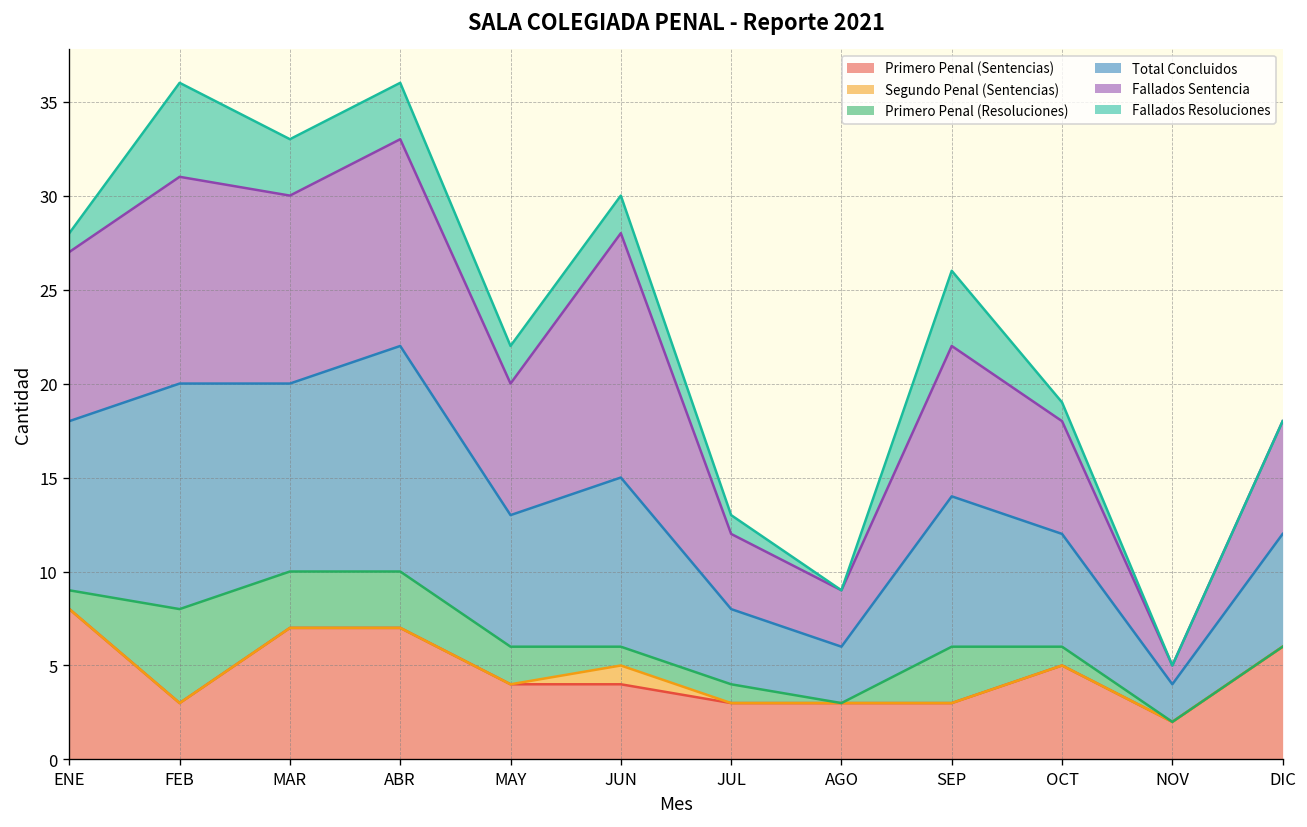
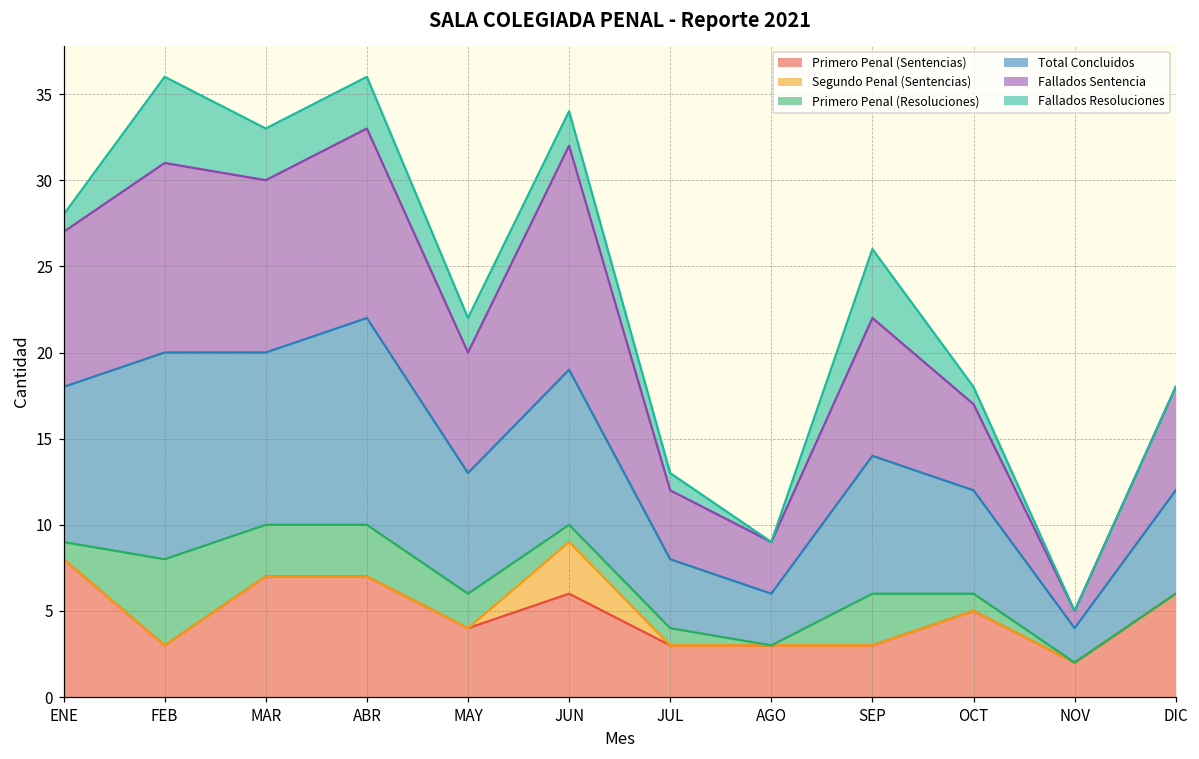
  {
    "Primero Penal (Sentencias)": {
-     "JUN": 4
+     "JUN": 6
    },
    "Segundo Penal (Sentencias)": {
-     "JUN": 1
+     "JUN": 3
    },
    "Fallados Sentencia": {
      "ENE": 9,
      "FEB": 11,
      "MAR": 10,
      "ABR": 11,
      "MAY": 7,
      "JUN": 13,
      "JUL": 4,
      "SEP": 8,
-     "OCT": 6
+     "OCT": 5
    }
  }
